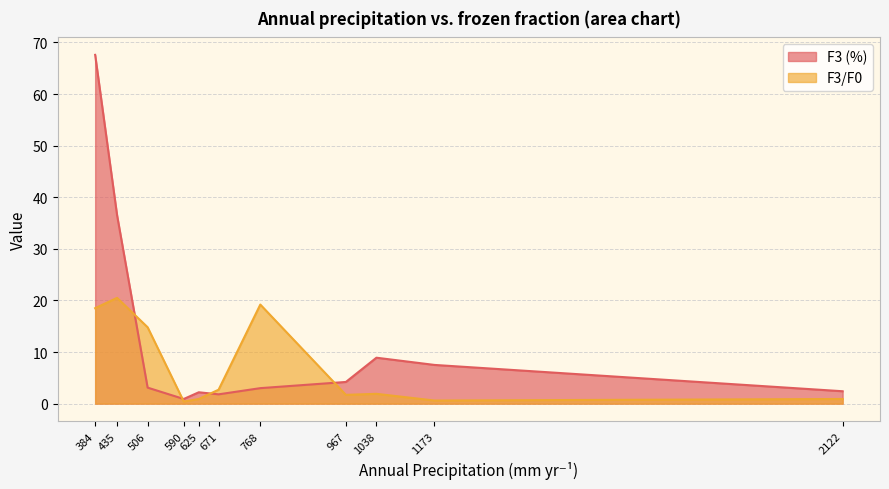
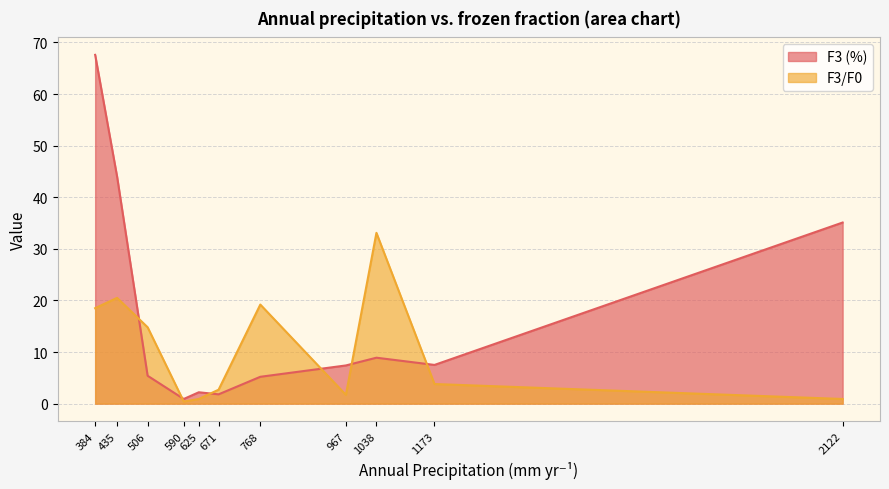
  {
    "F3 (%)": {
      "384": 68,
-     "435": 37,
-     "506": 3,
+     "435": 44,
+     "506": 5,
      "590": 1,
      "625": 2,
      "671": 2,
-     "768": 3,
-     "967": 4,
+     "768": 5,
+     "967": 7,
      "1038": 9,
      "1173": 8,
-     "2122": 2
+     "2122": 35
    },
    "F3/F0": {
      "384": 19,
      "435": 21,
      "506": 15,
      "590": 0,
      "625": 1,
      "671": 3,
      "768": 19,
      "967": 2,
-     "1038": 2,
-     "1173": 1,
+     "1038": 33,
+     "1173": 4,
      "2122": 1
    }
  }
